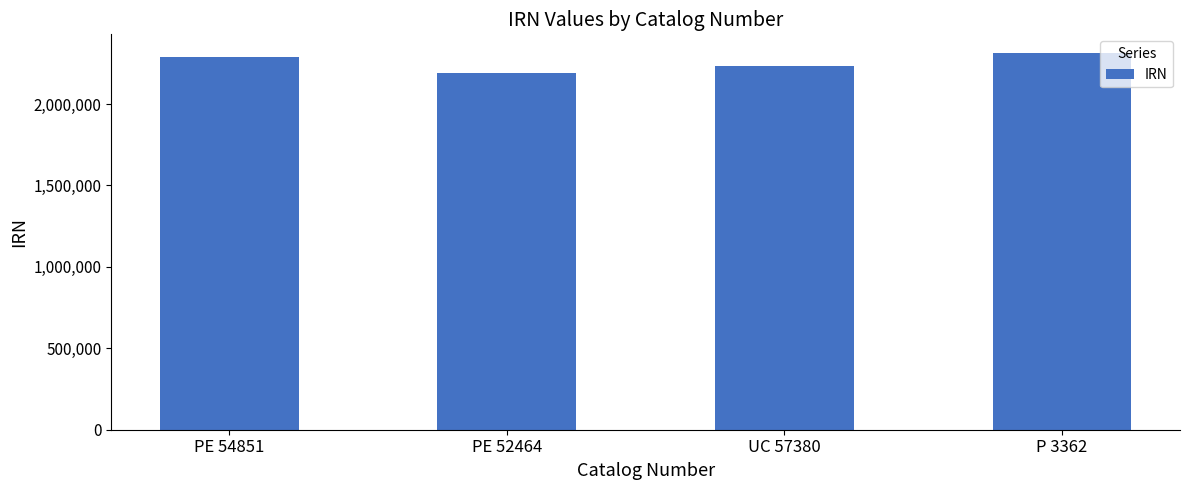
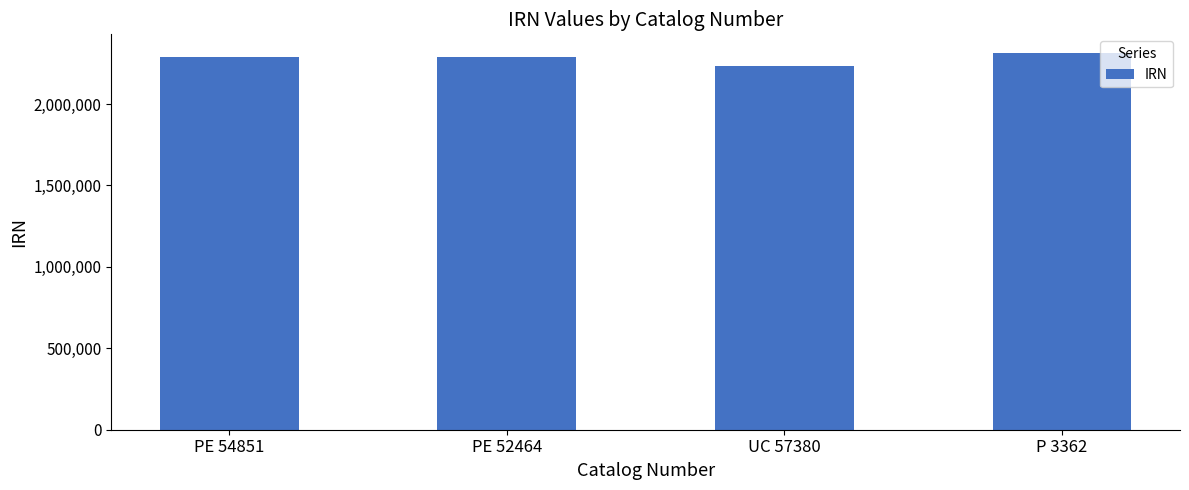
  {
    "PE 54851": "2,290,000",
-   "PE 52464": "2,190,000",
+   "PE 52464": "2,290,000",
    "UC 57380": "2,230,000",
    "P 3362": "2,310,000"
  }
